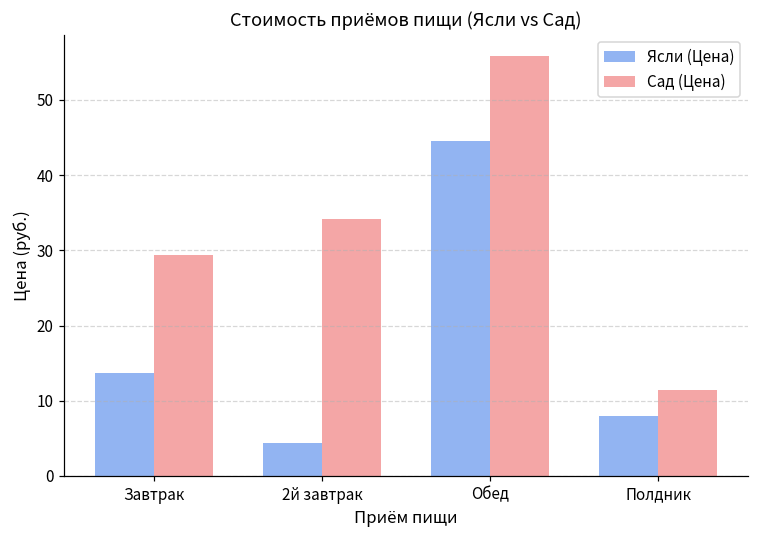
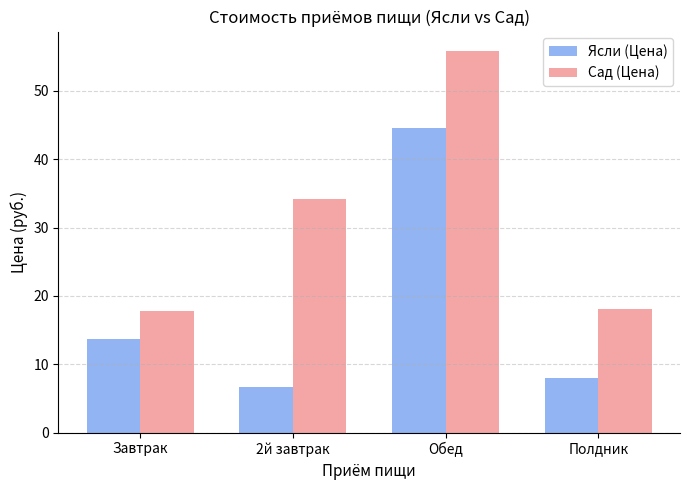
  {
    "Ясли (Цена)": {
      "Завтрак": 14,
-     "2й завтрак": 4,
+     "2й завтрак": 7,
      "Обед": 45,
      "Полдник": 8
    },
    "Сад (Цена)": {
-     "Завтрак": 29,
+     "Завтрак": 18,
      "2й завтрак": 34,
      "Обед": 56,
-     "Полдник": 11
+     "Полдник": 18
    }
  }
